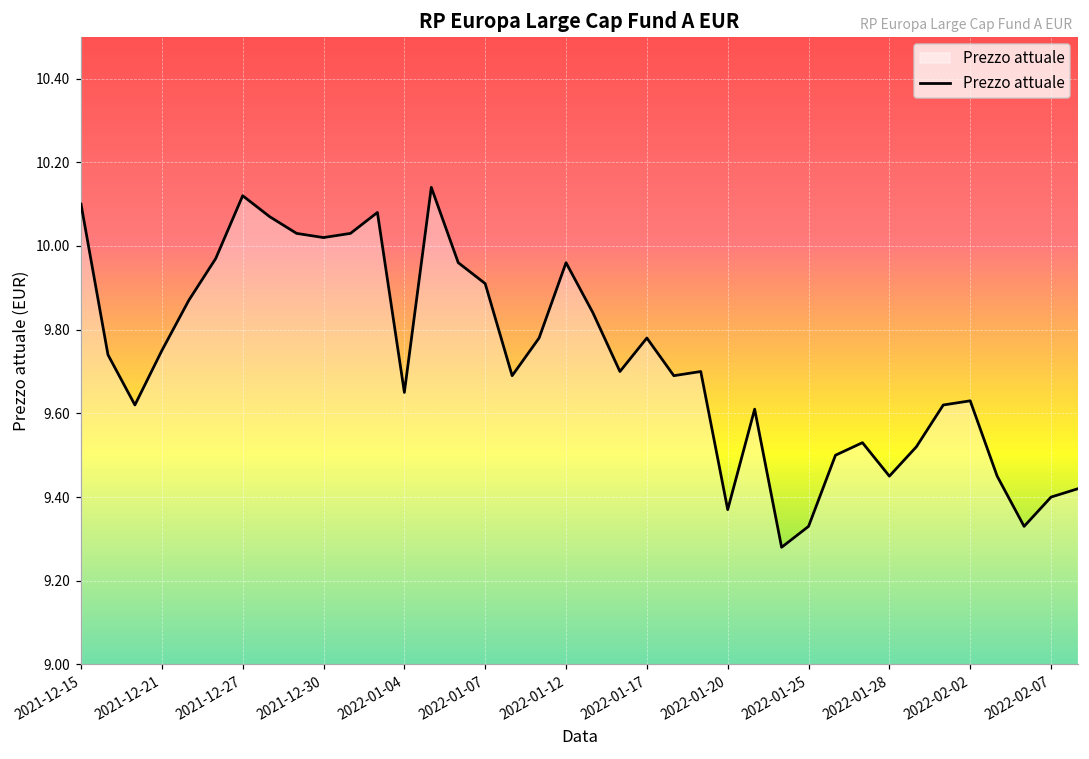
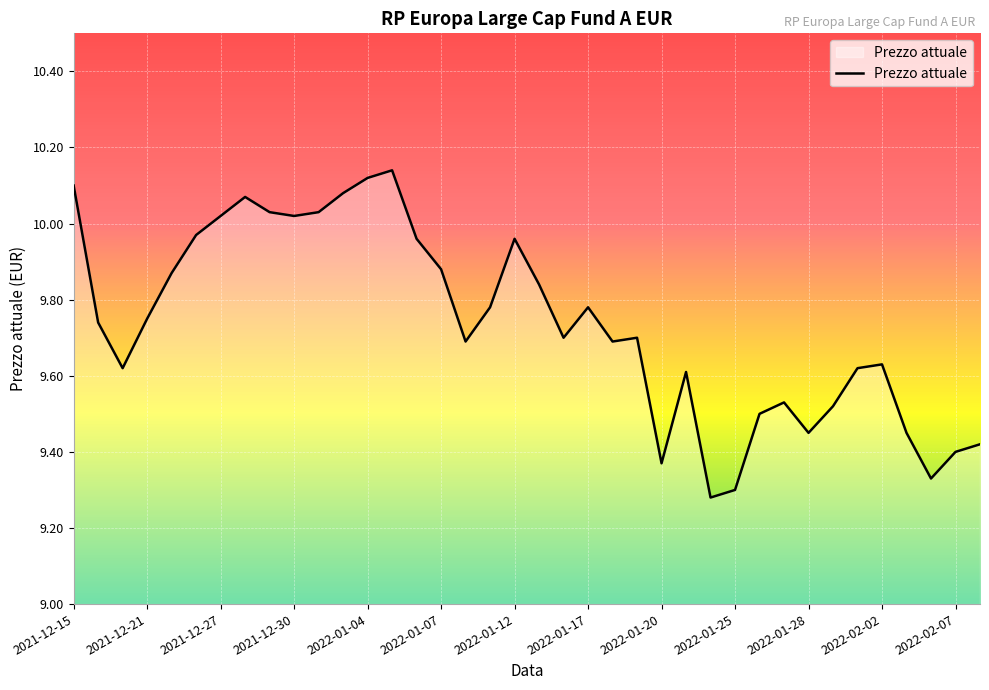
  {
    "2021-12-15": 10.10,
    "2021-12-21": 9.75,
-   "2021-12-27": 10.12,
+   "2021-12-27": 10.02,
    "2021-12-30": 10.02,
-   "2022-01-04": 9.65,
-   "2022-01-07": 9.91,
+   "2022-01-04": 10.12,
+   "2022-01-07": 9.88,
    "2022-01-12": 9.96,
    "2022-01-17": 9.78,
    "2022-01-20": 9.37,
-   "2022-01-25": 9.33,
+   "2022-01-25": 9.30,
    "2022-01-28": 9.45,
    "2022-02-02": 9.63,
    "2022-02-07": 9.40
  }
